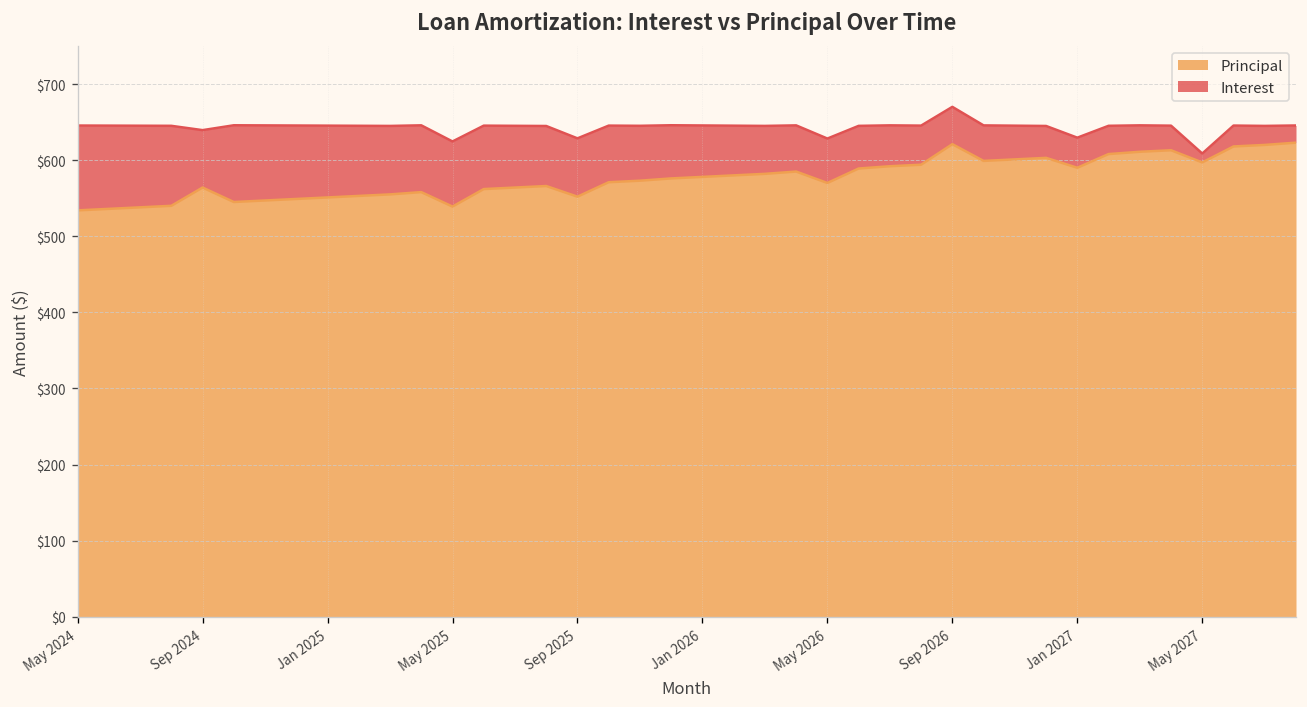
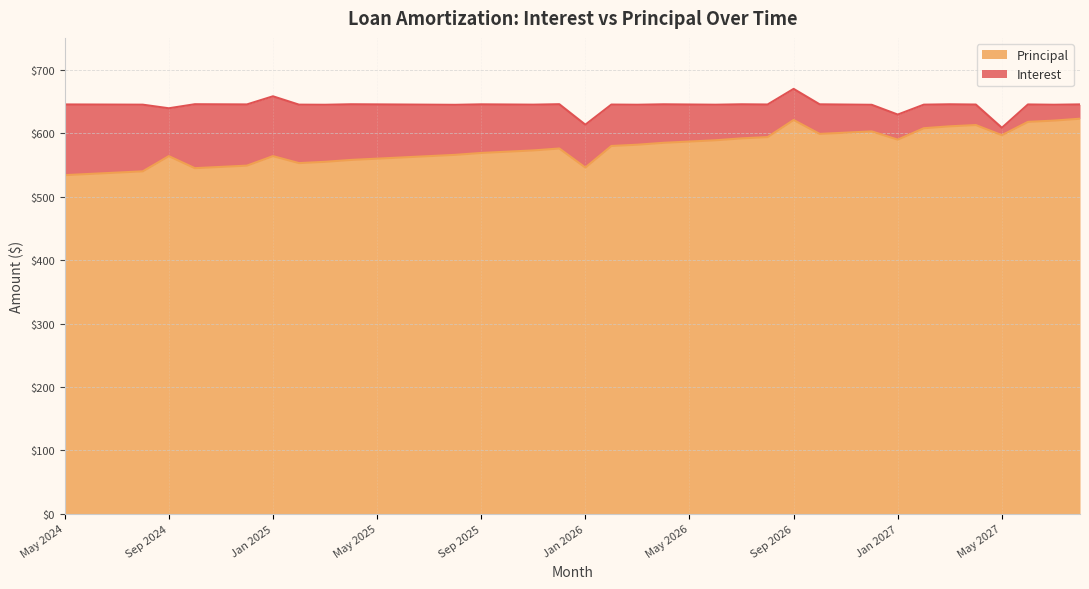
  {
    "Principal": {
      "May 2024": "$530",
      "Sep 2024": "$560",
-     "Jan 2025": "$550",
-     "May 2025": "$540",
-     "Sep 2025": "$550",
-     "Jan 2026": "$580",
-     "May 2026": "$570",
+     "Jan 2025": "$560",
+     "May 2025": "$560",
+     "Sep 2025": "$570",
+     "Jan 2026": "$550",
+     "May 2026": "$590",
      "Sep 2026": "$620",
      "Jan 2027": "$590",
      "May 2027": "$600"
    },
    "Interest": {
      "May 2024": "$110",
      "Sep 2024": "$80",
      "Jan 2025": "$90",
      "May 2025": "$90",
      "Sep 2025": "$80",
      "Jan 2026": "$70",
      "May 2026": "$60",
      "Sep 2026": "$50",
      "Jan 2027": "$40",
      "May 2027": "$10"
    }
  }
